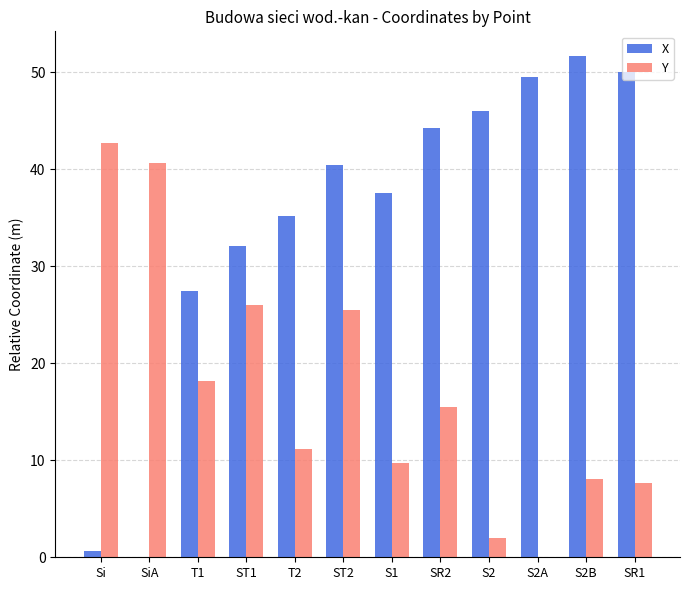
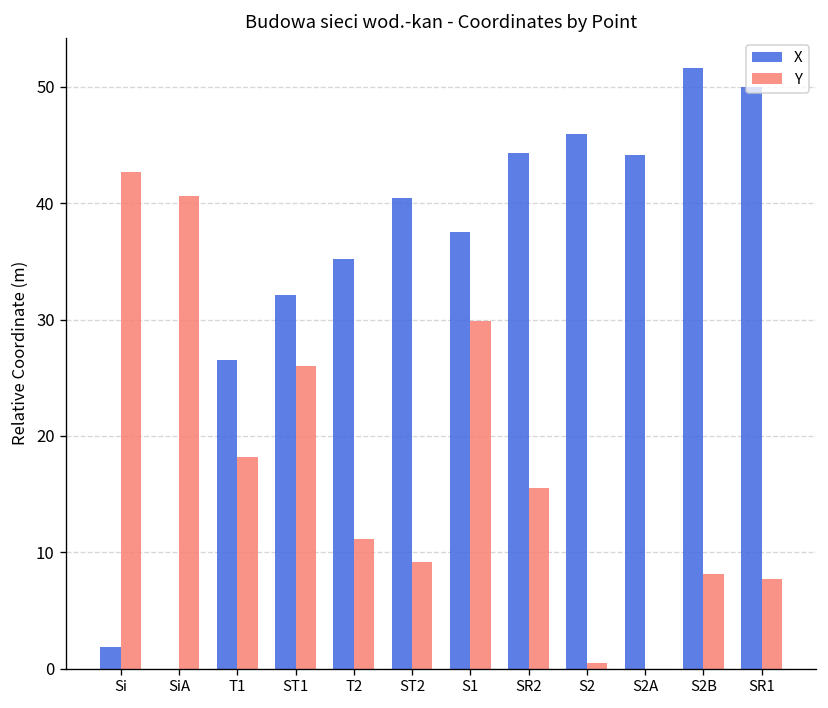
  {
    "X": {
-     "Si": 1,
+     "Si": 2,
      "SiA": 0,
-     "T1": 27.5,
+     "T1": 26.5,
      "ST1": 32,
      "T2": 35,
      "ST2": 40,
      "S1": 38,
      "SR2": 44,
      "S2": 46,
-     "S2A": 50,
+     "S2A": 44,
      "S2B": 52
    },
    "Y": {
      "Si": 43,
      "SiA": 41,
      "T1": 18,
      "ST1": 26,
      "T2": 11,
-     "ST2": 26,
-     "S1": 10,
+     "ST2": 9,
+     "S1": 30,
      "SR2": 16,
-     "S2": 2,
+     "S2": 0,
      "S2A": 0,
      "S2B": 8,
      "SR1": 8
    }
  }
